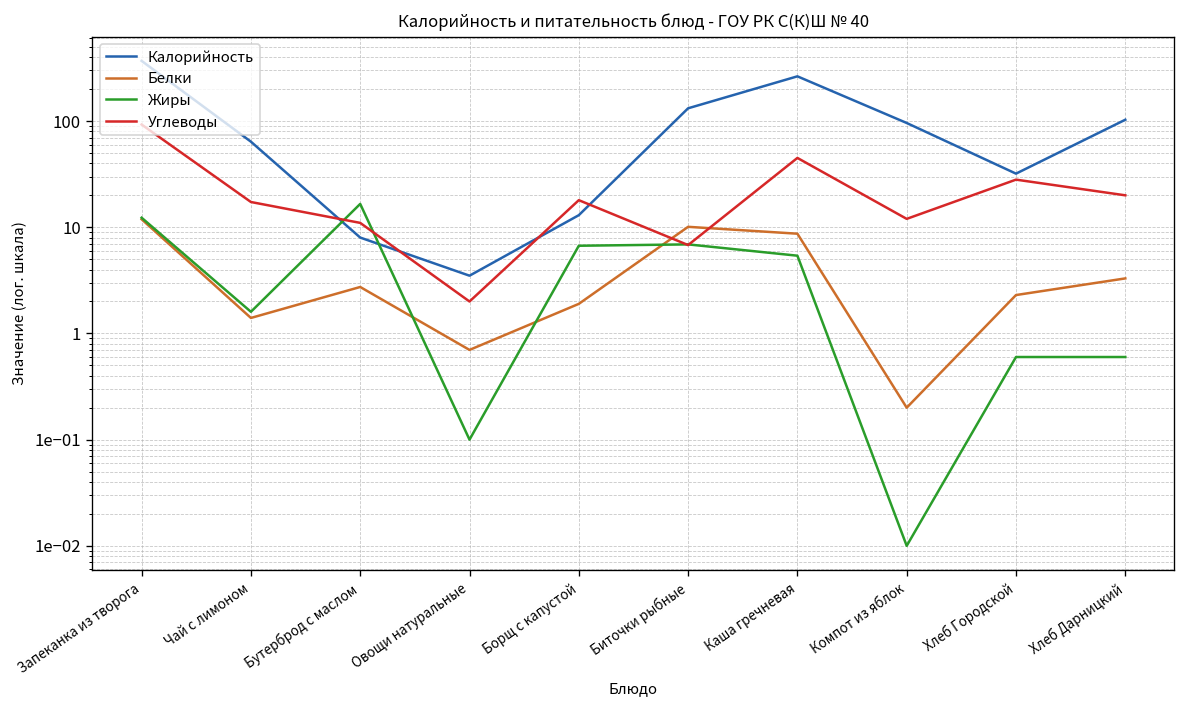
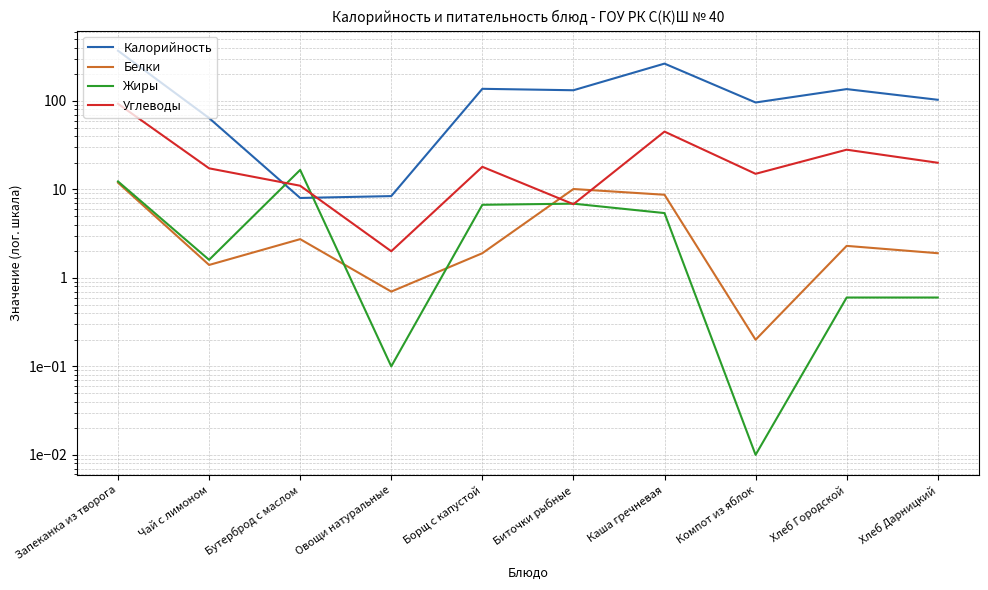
  {
    "Калорийность": {
      "Чай с лимоном": 60,
      "Бутерброд с маслом": 8,
-     "Овощи натуральные": 3.5,
-     "Борщ с капустой": 13,
+     "Овощи натуральные": 8,
+     "Борщ с капустой": 140,
      "Биточки рыбные": 130,
      "Каша гречневая": 260,
      "Компот из яблок": 100,
-     "Хлеб Городской": 32,
+     "Хлеб Городской": 140,
      "Хлеб Дарницкий": 100
    },
    "Белки": {
      "Чай с лимоном": 1.4,
      "Бутерброд с маслом": 2.7,
      "Овощи натуральные": 0.7,
      "Борщ с капустой": 1.9,
      "Биточки рыбные": 10,
      "Каша гречневая": 9,
      "Компот из яблок": 0.2,
      "Хлеб Городской": 2.3,
-     "Хлеб Дарницкий": 3.3
+     "Хлеб Дарницкий": 1.9
    },
    "Жиры": {
      "Чай с лимоном": 1.6,
      "Бутерброд с маслом": 17,
      "Овощи натуральные": 0.1,
      "Борщ с капустой": 7,
      "Каша гречневая": 5,
      "Компот из яблок": 0.010,
      "Хлеб Городской": 0.6,
      "Хлеб Дарницкий": 0.6
    },
    "Углеводы": {
      "Чай с лимоном": 17,
      "Бутерброд с маслом": 11,
      "Овощи натуральные": 2,
      "Борщ с капустой": 18,
      "Каша гречневая": 50,
-     "Компот из яблок": 12,
+     "Компот из яблок": 15,
      "Хлеб Городской": 28,
      "Хлеб Дарницкий": 20
    }
  }
